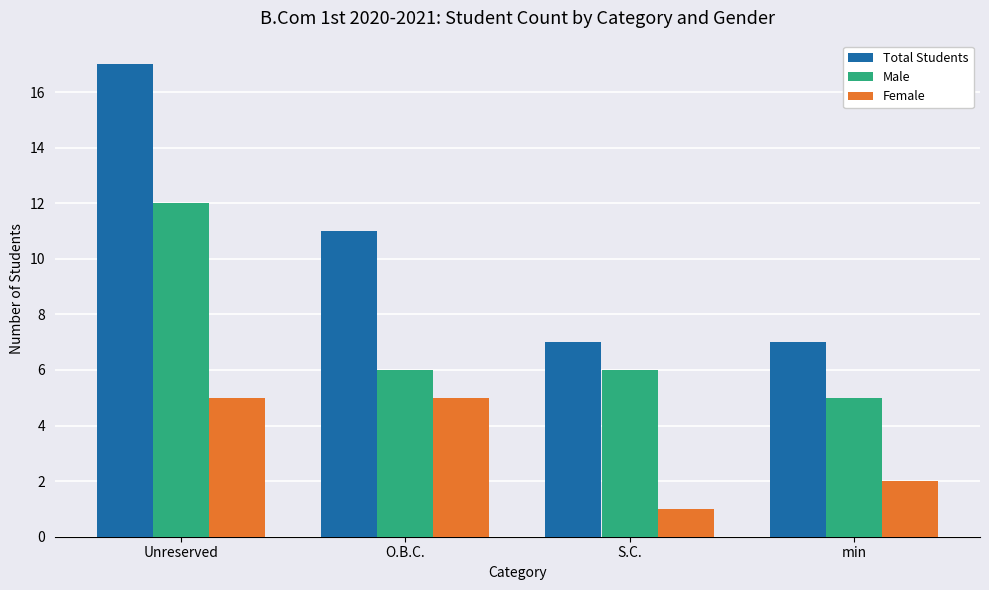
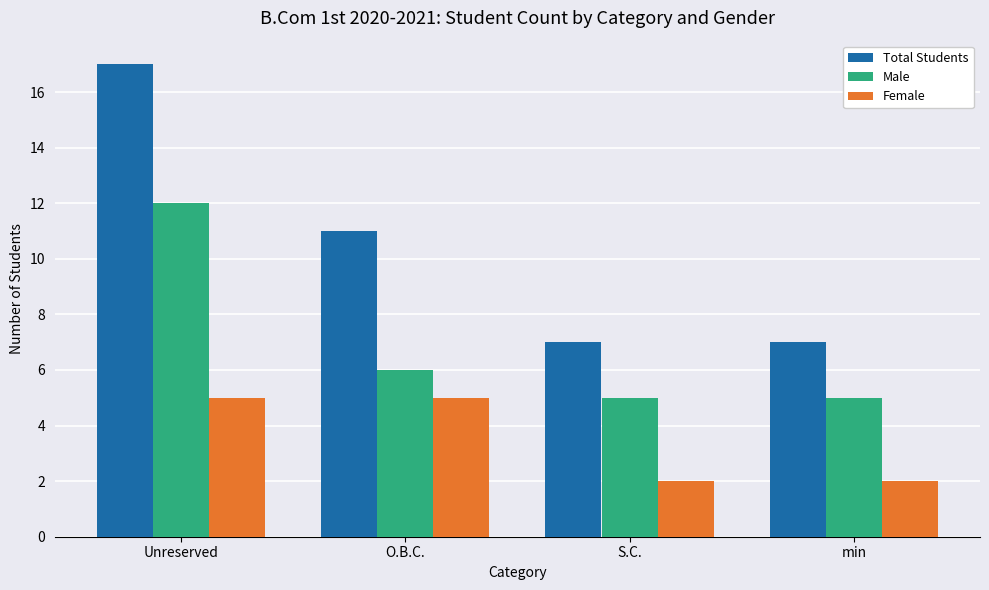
  {
    "Total Students": {
      "Unreserved": 17,
      "O.B.C.": 11,
      "S.C.": 7,
      "min": 7
    },
    "Male": {
      "Unreserved": 12,
      "O.B.C.": 6,
-     "S.C.": 6,
+     "S.C.": 5,
      "min": 5
    },
    "Female": {
      "Unreserved": 5,
      "O.B.C.": 5,
-     "S.C.": 1,
+     "S.C.": 2,
      "min": 2
    }
  }
